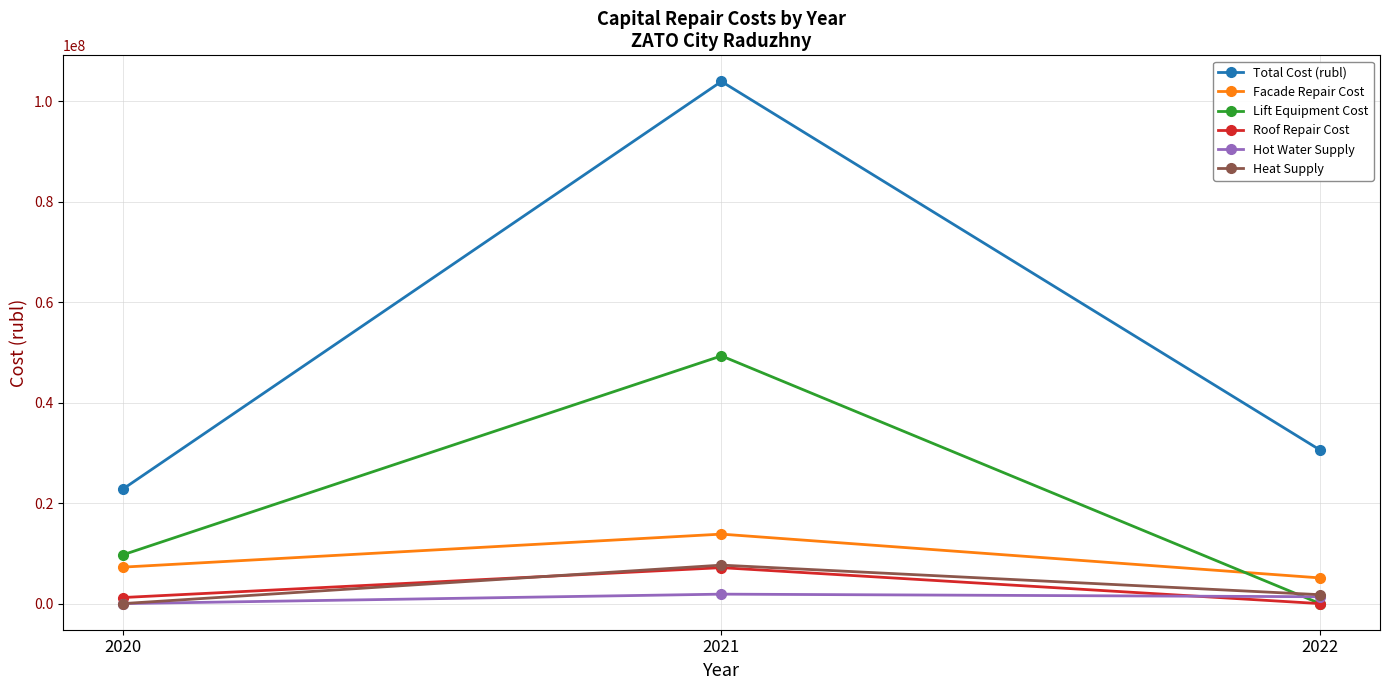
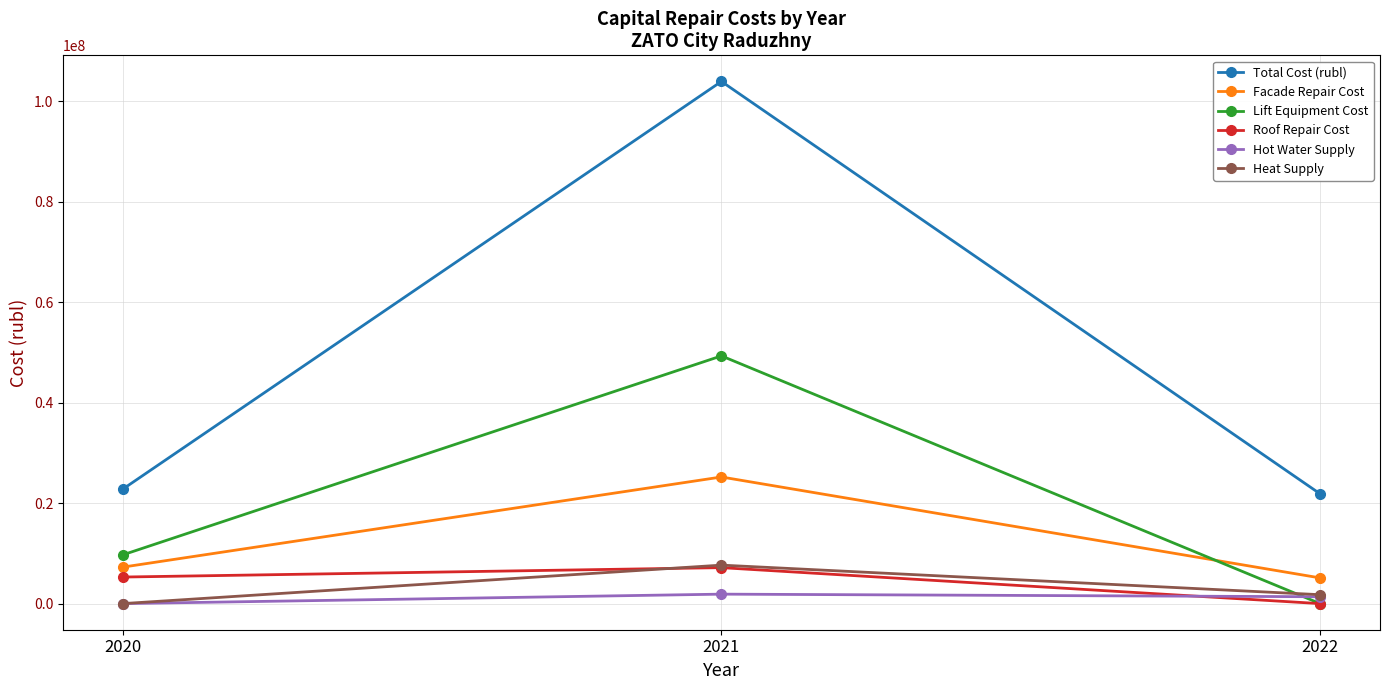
  {
    "Total Cost (rubl)": {
      "2020": 23000000,
      "2021": 104000000,
-     "2022": 31000000
+     "2022": 22000000
    },
    "Facade Repair Cost": {
      "2020": 7000000,
-     "2021": 14000000,
+     "2021": 25000000,
      "2022": 5000000
    },
    "Lift Equipment Cost": {
      "2020": 10000000,
      "2021": 49000000
    },
    "Roof Repair Cost": {
-     "2020": 1000000
+     "2020": 5000000
    },
    "Hot Water Supply": {
      "2021": 2000000
    }
  }
